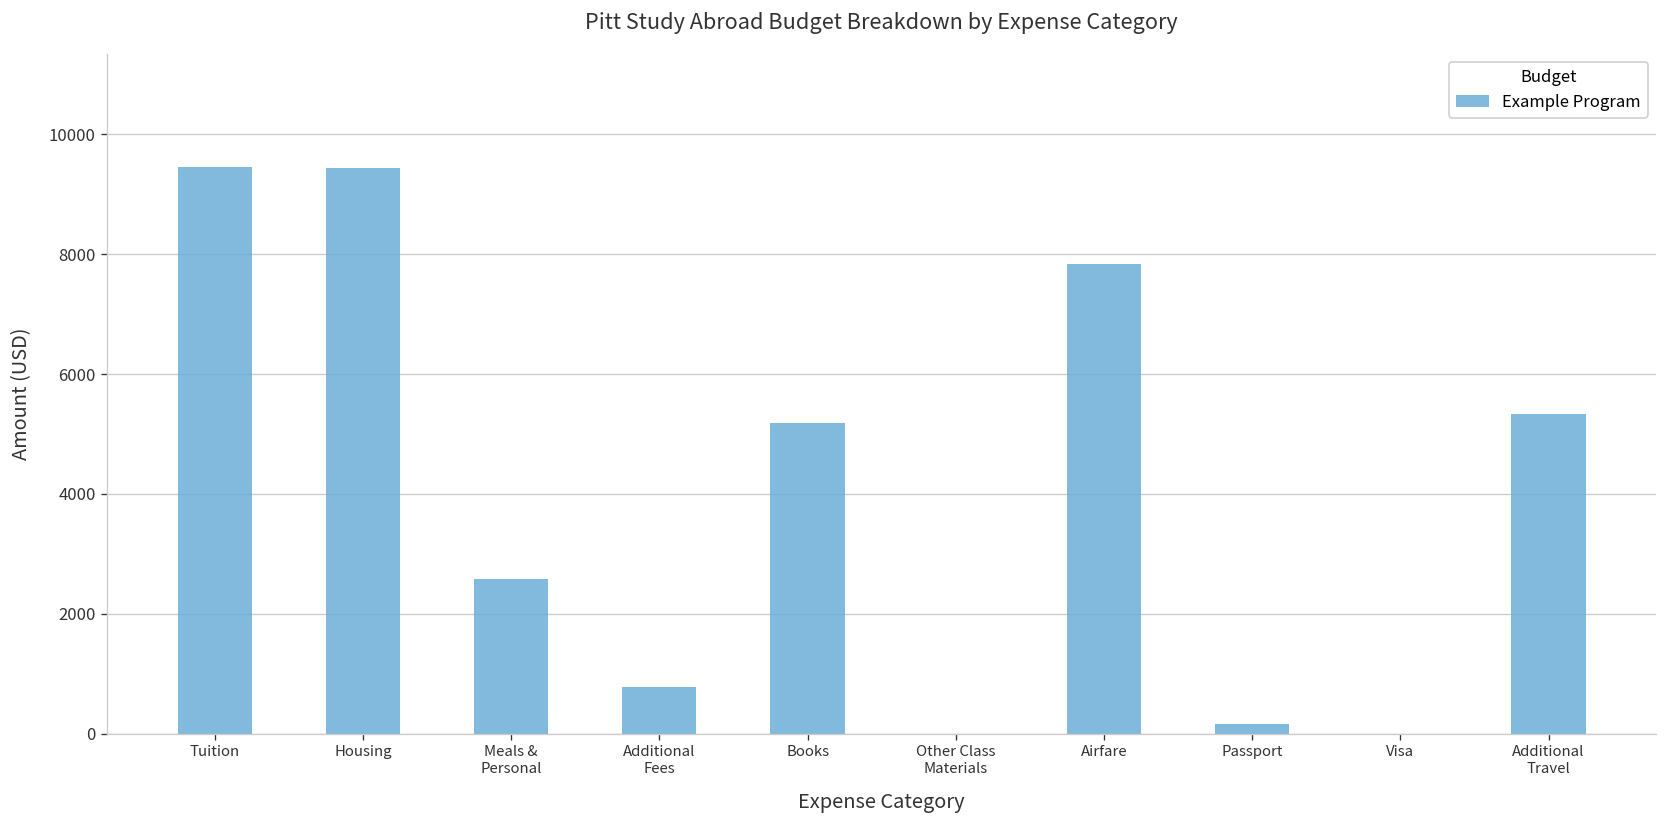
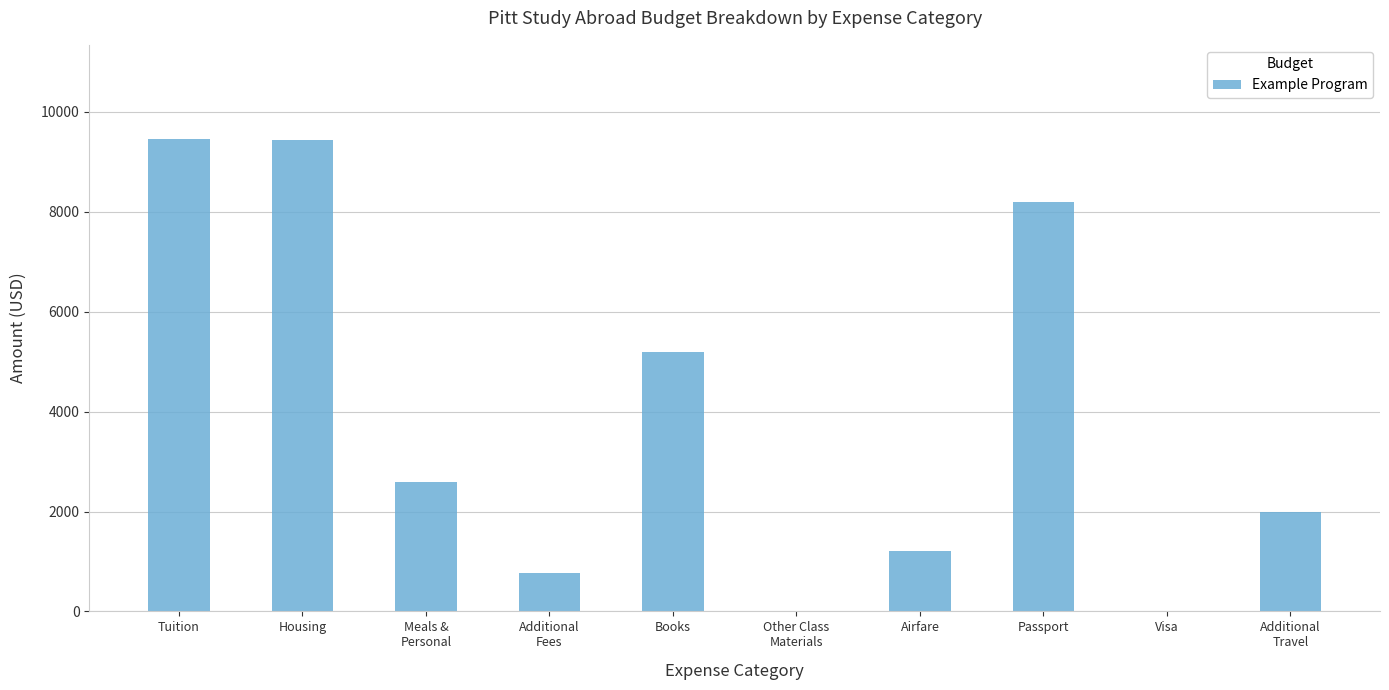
  {
    "Tuition": 9500,
    "Housing": 9400,
    "Meals & Personal": 2600,
    "Additional Fees": 800,
    "Books": 5200,
    "Other Class Materials": 0,
-   "Airfare": 7800,
-   "Passport": 200,
+   "Airfare": 1200,
+   "Passport": 8200,
    "Visa": 0,
-   "Additional Travel": 5300
+   "Additional Travel": 2000
  }
